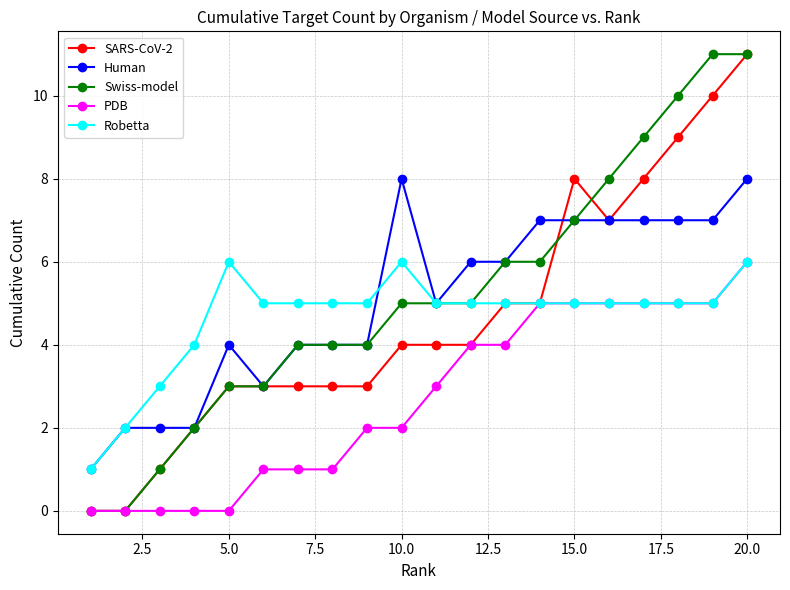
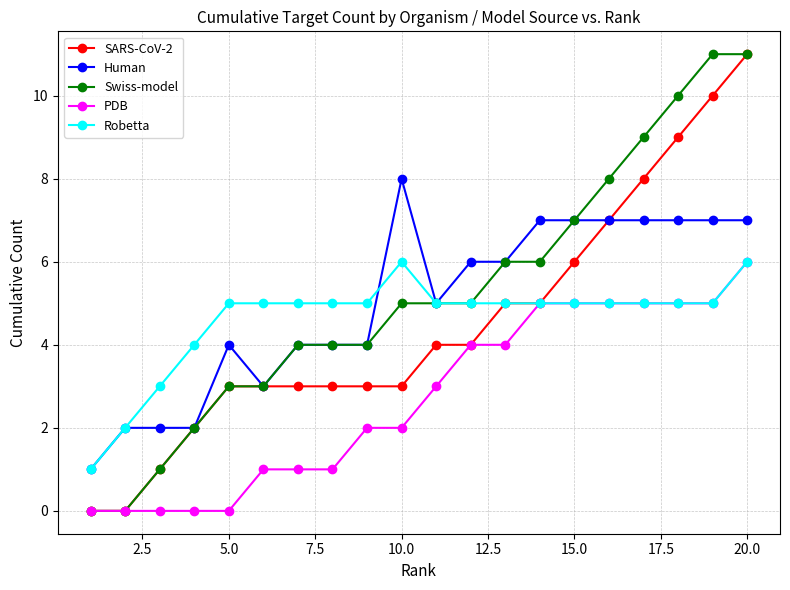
  {
    "SARS-CoV-2": {
-     "10.0": 4,
-     "15.0": 8
+     "10.0": 3,
+     "15.0": 6
    },
    "Human": {
      "5.0": 4,
      "10.0": 8,
-     "20.0": 8
+     "20.0": 7
    },
    "Swiss-model": {
      "10.0": 5
    },
    "PDB": {
      "5.0": 0,
      "10.0": 2
    },
    "Robetta": {
-     "5.0": 6,
+     "5.0": 5,
      "10.0": 6
    }
  }
